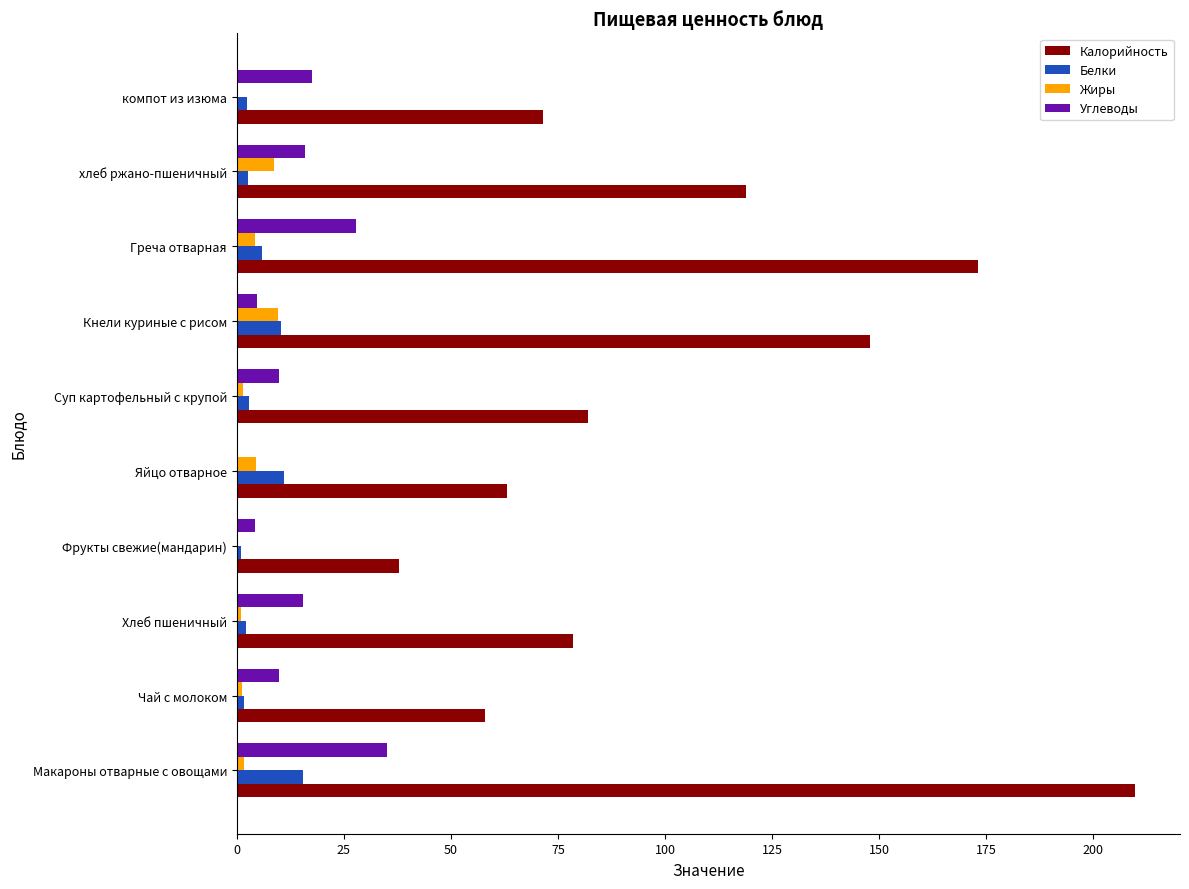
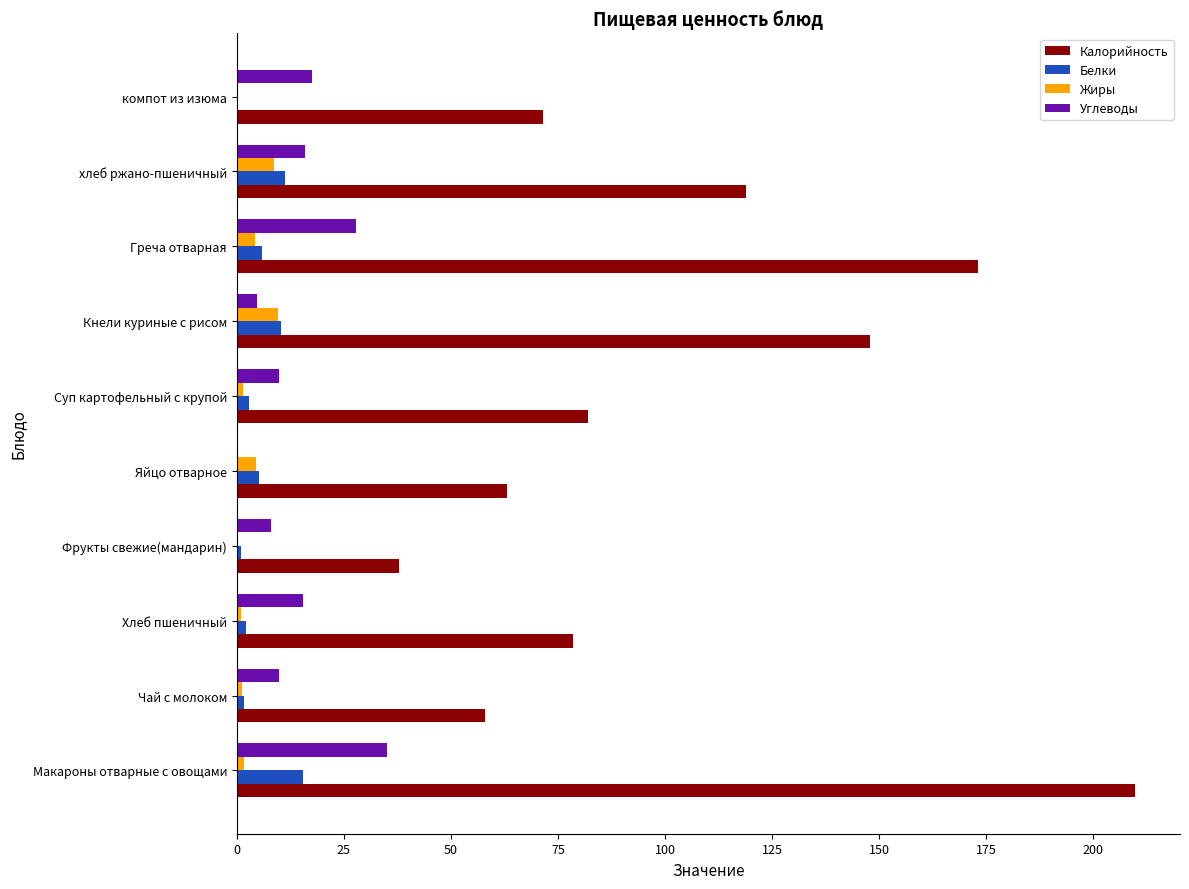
  {
    "Калорийность": {
      "компот из изюма": 72,
      "хлеб ржано-пшеничный": 119,
      "Греча отварная": 173,
      "Кнели куриные с рисом": 148,
      "Суп картофельный с крупой": 82,
      "Яйцо отварное": 63,
      "Фрукты свежие(мандарин)": 38,
      "Хлеб пшеничный": 79,
      "Чай с молоком": 58,
      "Макароны отварные с овощами": 210
    },
    "Белки": {
-     "компот из изюма": 2,
-     "хлеб ржано-пшеничный": 3,
+     "компот из изюма": 0,
+     "хлеб ржано-пшеничный": 11,
      "Греча отварная": 6,
      "Кнели куриные с рисом": 10,
      "Суп картофельный с крупой": 3,
-     "Яйцо отварное": 11,
+     "Яйцо отварное": 5,
      "Фрукты свежие(мандарин)": 1,
      "Хлеб пшеничный": 2,
      "Чай с молоком": 2,
      "Макароны отварные с овощами": 16
    },
    "Жиры": {
      "компот из изюма": 0,
      "хлеб ржано-пшеничный": 9,
      "Греча отварная": 4,
      "Кнели куриные с рисом": 10,
      "Суп картофельный с крупой": 1,
      "Яйцо отварное": 5,
      "Хлеб пшеничный": 1,
      "Чай с молоком": 1,
      "Макароны отварные с овощами": 2
    },
    "Углеводы": {
      "компот из изюма": 18,
      "хлеб ржано-пшеничный": 16,
      "Греча отварная": 28,
      "Кнели куриные с рисом": 5,
      "Суп картофельный с крупой": 10,
-     "Фрукты свежие(мандарин)": 4,
+     "Фрукты свежие(мандарин)": 8,
      "Хлеб пшеничный": 15,
      "Чай с молоком": 10,
      "Макароны отварные с овощами": 35
    }
  }
